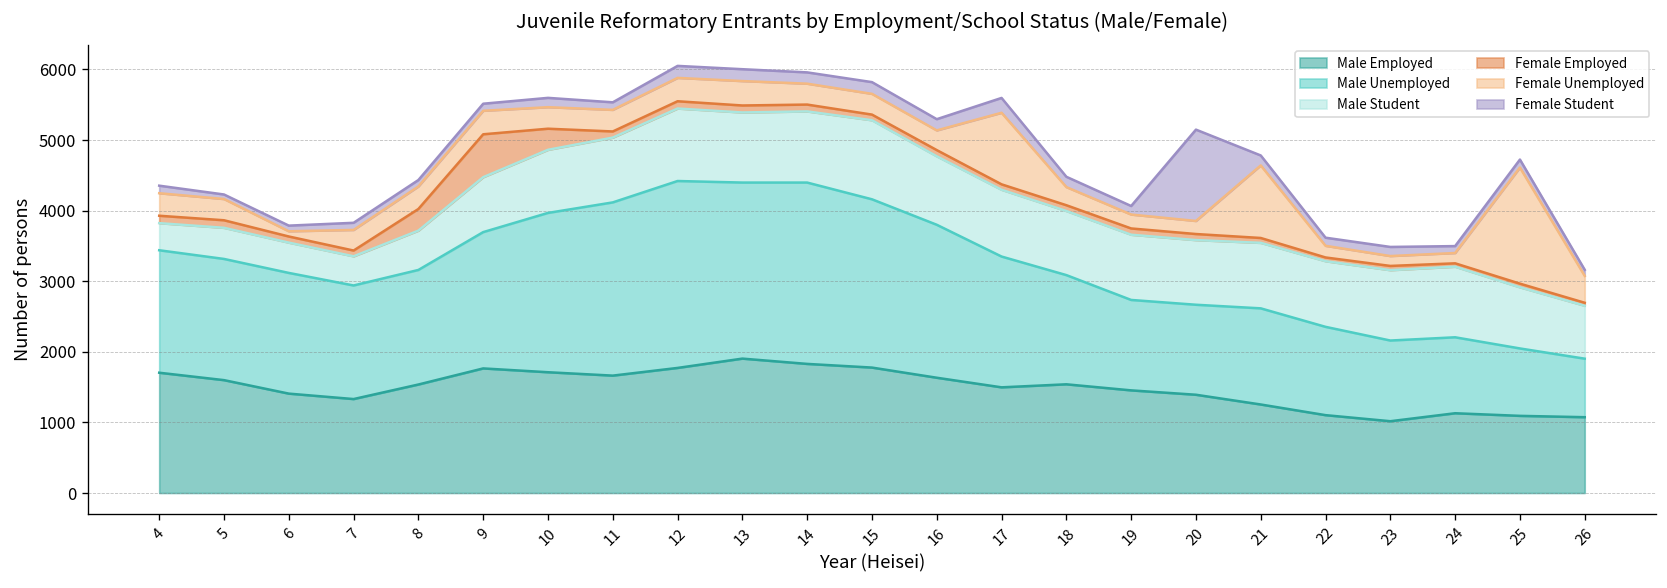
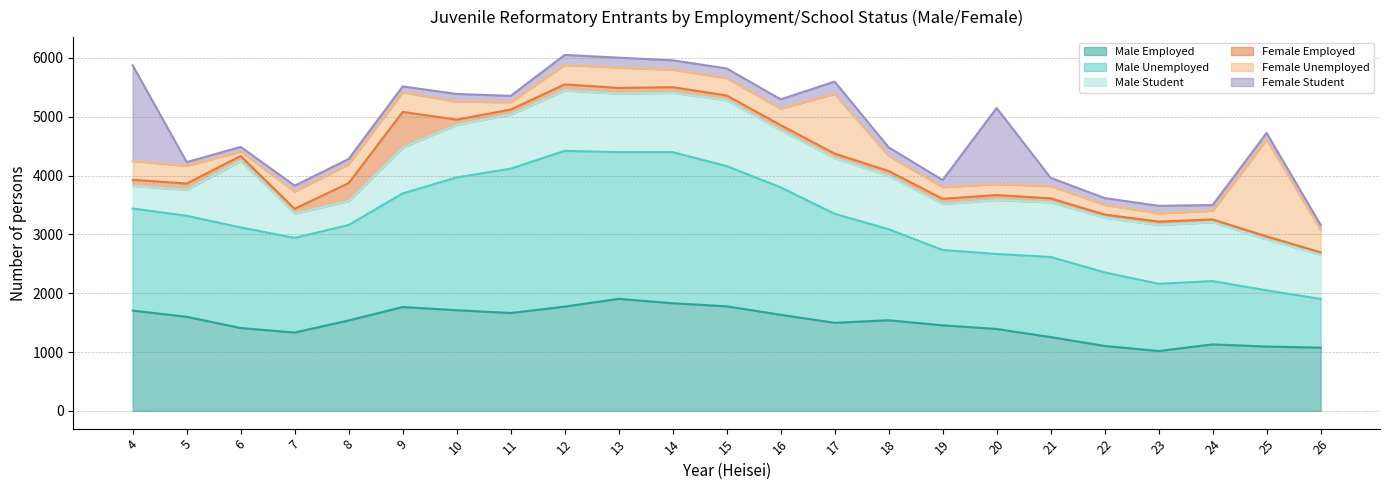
  {
    "Male Student": {
      "4": 400,
      "5": 400,
-     "6": 400,
+     "6": 1100,
      "7": 400,
-     "8": 600,
+     "8": 400,
      "9": 800,
      "10": 900,
      "11": 900,
      "12": 1000,
      "13": 1000,
      "14": 1000,
      "15": 1100,
      "16": 1000,
      "17": 900,
      "18": 900,
-     "19": 900,
+     "19": 800,
      "20": 900,
      "21": 900,
      "22": 900,
      "23": 1000,
      "24": 1000,
      "25": 900
    },
    "Female Employed": {
      "4": 100,
      "5": 100,
      "6": 100,
      "7": 100,
      "8": 300,
      "9": 600,
-     "10": 300,
+     "10": 100,
      "11": 100,
      "12": 100,
      "13": 100,
      "14": 100,
      "15": 100,
      "16": 100,
      "17": 100,
      "18": 100,
      "19": 100,
      "20": 100,
      "21": 100,
      "22": 100,
      "23": 100,
      "24": 0,
      "25": 100
    },
    "Female Unemployed": {
      "4": 300,
      "5": 300,
      "6": 100,
      "7": 300,
      "8": 300,
      "9": 300,
      "10": 300,
-     "11": 300,
+     "11": 100,
      "12": 300,
      "13": 300,
      "14": 300,
      "15": 300,
      "16": 300,
      "17": 1000,
      "18": 300,
      "19": 200,
      "20": 200,
-     "21": 1000,
+     "21": 200,
      "22": 200,
      "23": 100,
      "24": 100,
      "25": 1600,
      "26": 400
    },
    "Female Student": {
-     "4": 100,
+     "4": 1600,
      "5": 100,
      "6": 100,
      "7": 100,
      "8": 100,
      "9": 100,
      "10": 100,
      "11": 100,
      "12": 200,
      "13": 200,
      "14": 200,
      "15": 200,
      "16": 200,
      "17": 200,
      "18": 100,
      "19": 100,
      "20": 1300,
      "21": 100,
      "22": 100,
      "23": 100,
      "24": 100,
      "25": 100,
      "26": 100
    }
  }
